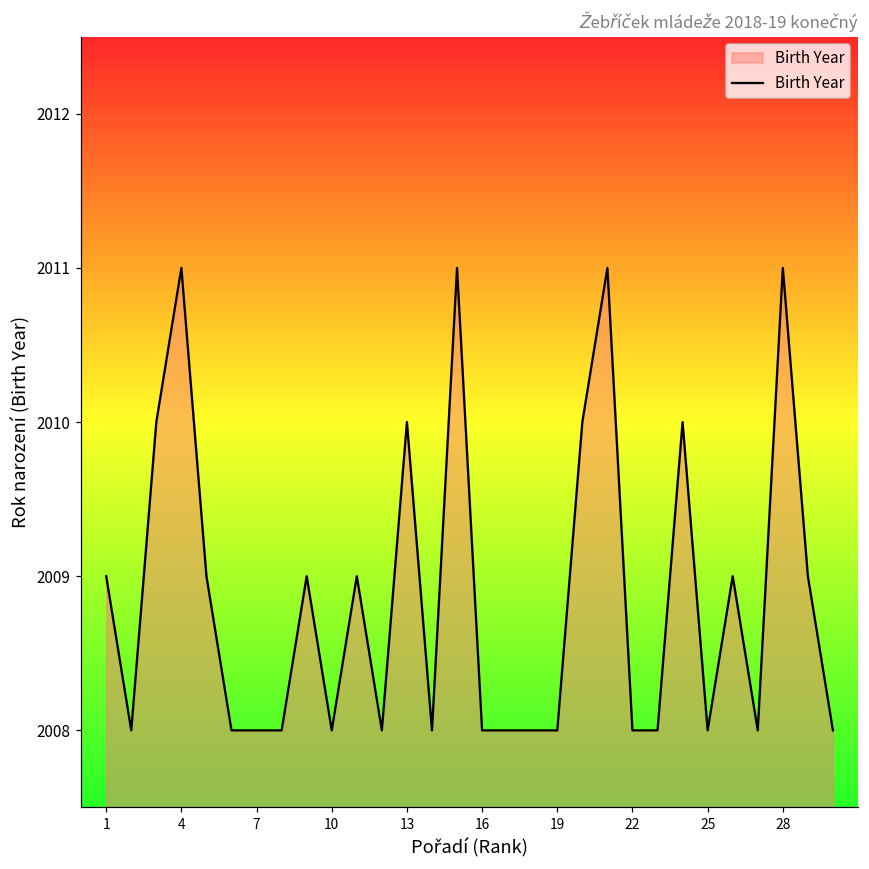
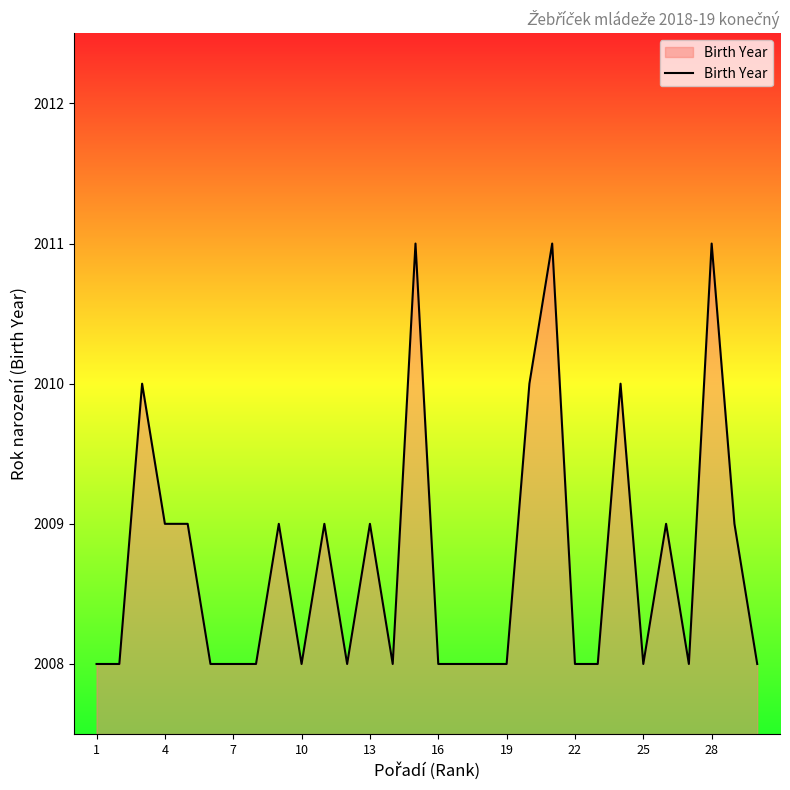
  {
-   "1": 2009,
-   "4": 2011,
+   "1": 2008,
+   "4": 2009,
    "7": 2008,
    "10": 2008,
-   "13": 2010,
+   "13": 2009,
    "16": 2008,
    "19": 2008,
    "22": 2008,
    "25": 2008,
    "28": 2011
  }
